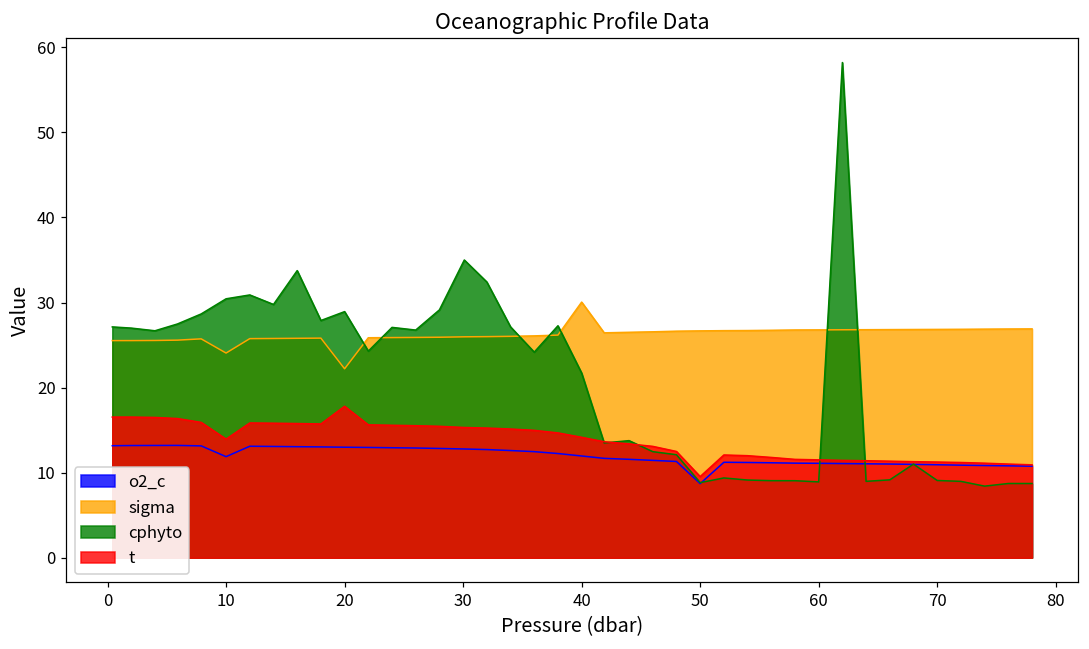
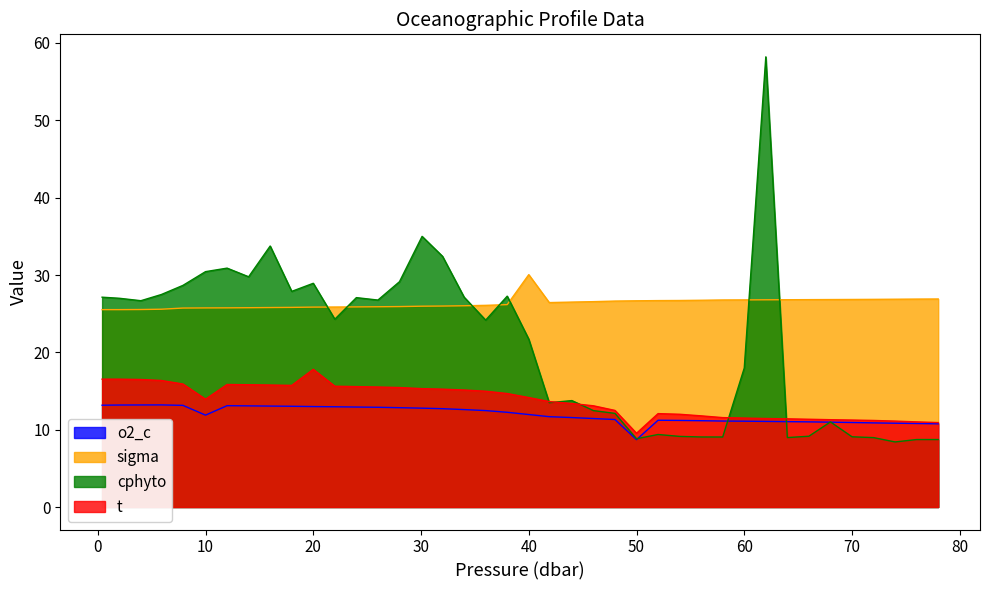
  {
    "o2_c": {
      "10": 12,
      "20": 13,
      "40": 12,
      "60": 11
    },
    "sigma": {
-     "10": 24,
-     "20": 22,
+     "10": 26,
+     "20": 26,
      "40": 30,
      "50": 27,
      "60": 27,
      "70": 27
    },
    "cphyto": {
      "10": 30,
      "20": 29,
      "40": 22,
-     "60": 9,
+     "60": 18,
      "70": 9
    },
    "t": {
      "10": 14,
      "20": 18,
      "40": 14,
      "50": 10,
      "60": 12
    }
  }
